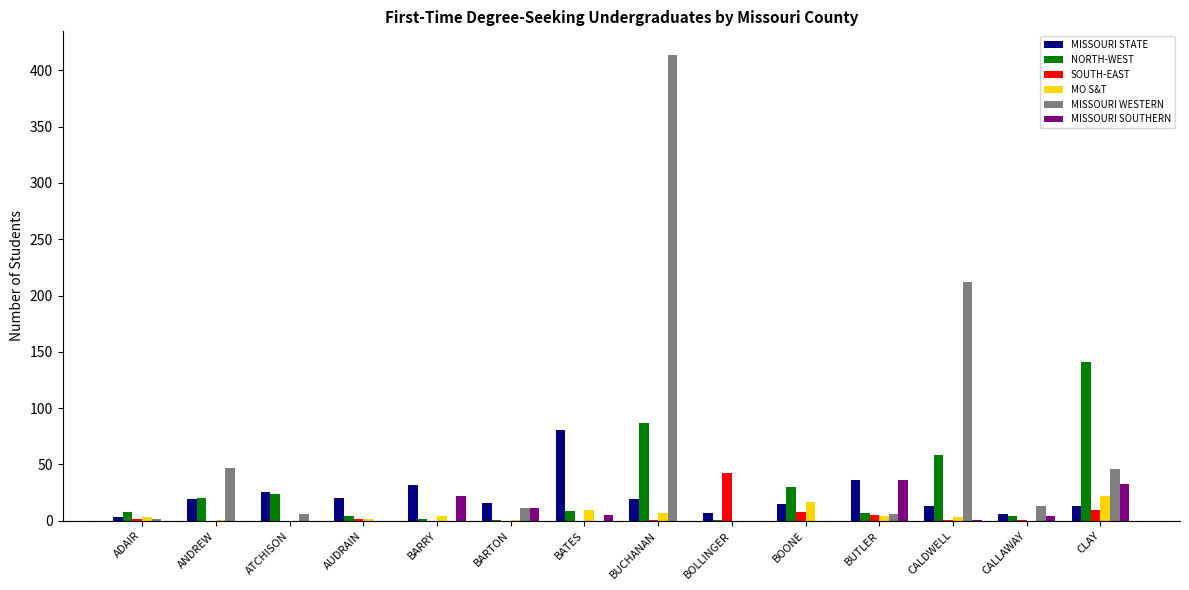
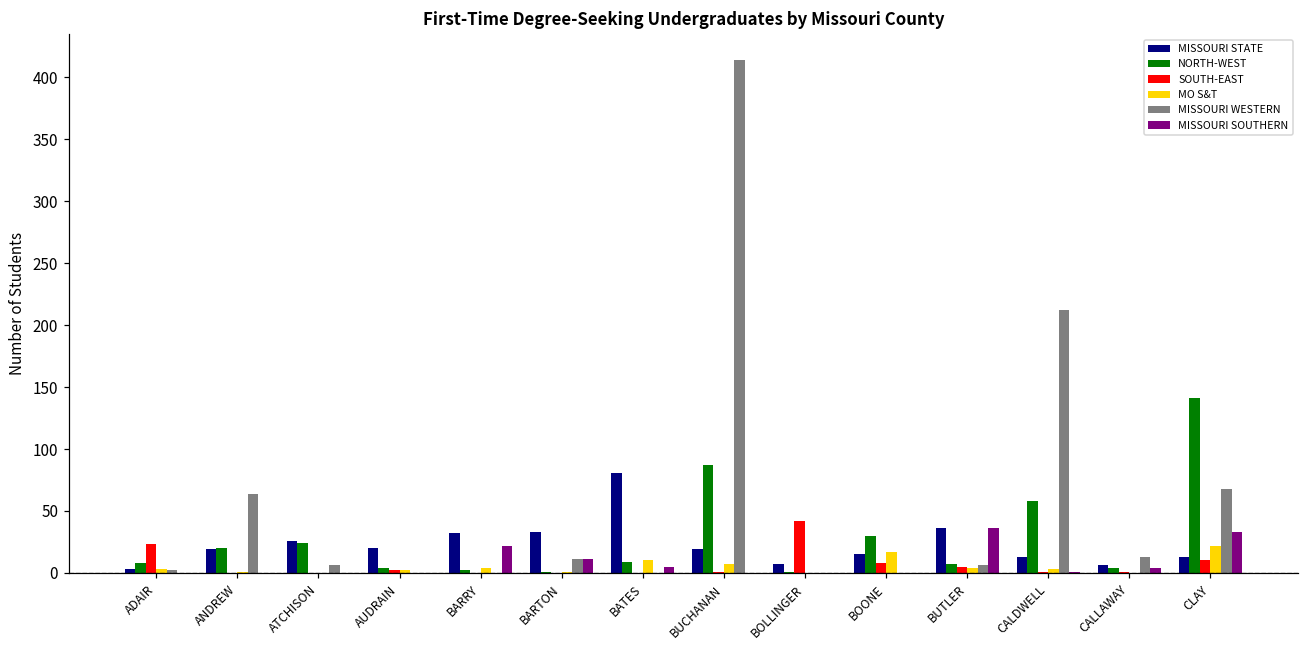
  {
    "MISSOURI STATE": {
      "ADAIR": 3,
      "ANDREW": 19,
      "ATCHISON": 26,
      "AUDRAIN": 20,
      "BARRY": 32,
-     "BARTON": 16,
+     "BARTON": 33,
      "BATES": 81,
      "BUCHANAN": 19,
      "BOLLINGER": 7,
      "BOONE": 15,
      "BUTLER": 36,
      "CALDWELL": 13,
      "CALLAWAY": 6,
      "CLAY": 13
    },
    "NORTH-WEST": {
      "ADAIR": 8,
      "ANDREW": 20,
      "ATCHISON": 24,
      "AUDRAIN": 4,
      "BATES": 9,
      "BUCHANAN": 87,
      "BOONE": 30,
      "BUTLER": 7,
      "CALDWELL": 58,
      "CALLAWAY": 4,
      "CLAY": 141
    },
    "SOUTH-EAST": {
-     "ADAIR": 2,
+     "ADAIR": 23,
      "ANDREW": 0,
      "ATCHISON": 0,
      "BARRY": 0,
      "BARTON": 0,
      "BATES": 0,
      "BOLLINGER": 42,
      "BOONE": 8,
      "BUTLER": 5,
      "CLAY": 10
    },
    "MO S&T": {
      "ADAIR": 3,
      "ATCHISON": 0,
      "BARRY": 4,
      "BATES": 10,
      "BUCHANAN": 7,
      "BOLLINGER": 0,
      "BOONE": 17,
      "BUTLER": 4,
      "CALDWELL": 3,
      "CALLAWAY": 0,
      "CLAY": 22
    },
    "MISSOURI WESTERN": {
-     "ANDREW": 47,
+     "ANDREW": 64,
      "ATCHISON": 6,
      "AUDRAIN": 0,
      "BARRY": 0,
      "BARTON": 11,
      "BATES": 0,
      "BUCHANAN": 414,
      "BOLLINGER": 0,
      "BOONE": 0,
      "BUTLER": 6,
      "CALDWELL": 212,
      "CALLAWAY": 13,
-     "CLAY": 46
+     "CLAY": 68
    },
    "MISSOURI SOUTHERN": {
      "ADAIR": 0,
      "ANDREW": 0,
      "ATCHISON": 0,
      "AUDRAIN": 0,
      "BARRY": 22,
      "BARTON": 11,
      "BATES": 5,
      "BUCHANAN": 0,
      "BOLLINGER": 0,
      "BOONE": 0,
      "BUTLER": 36,
      "CALLAWAY": 4,
      "CLAY": 33
    }
  }
